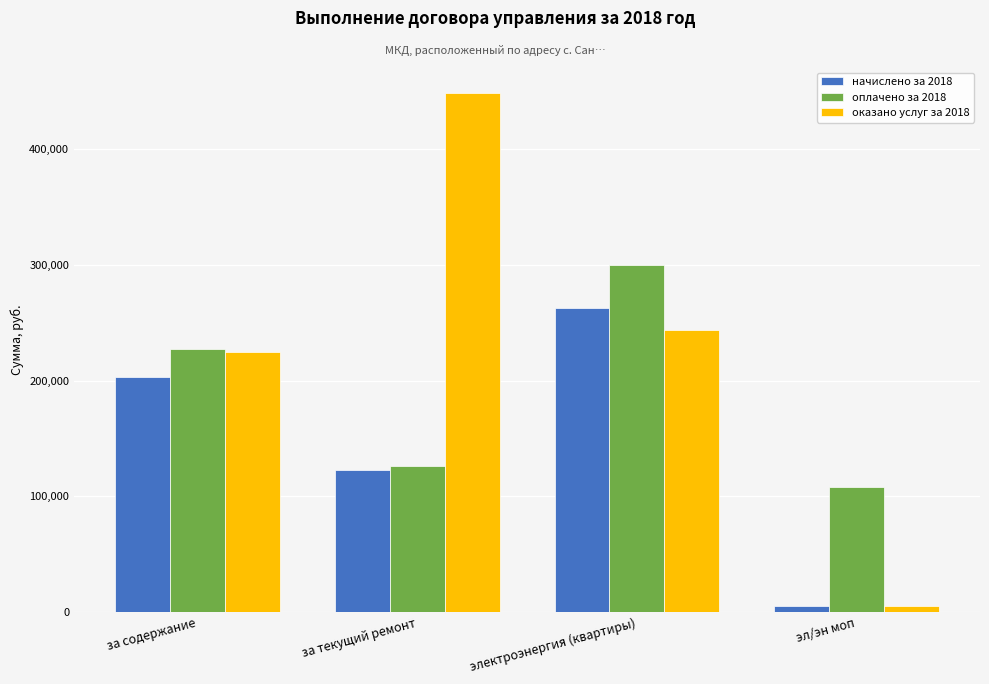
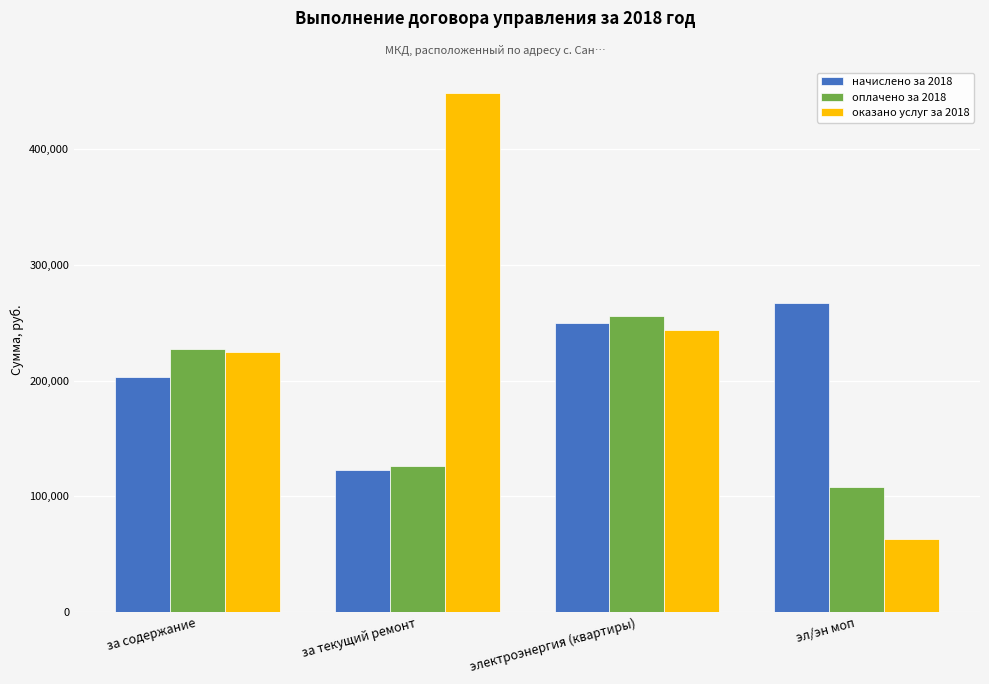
  {
    "начислено за 2018": {
      "за содержание": "204,000",
      "за текущий ремонт": "123,000",
-     "электроэнергия (квартиры)": "263,000",
-     "эл/эн моп": "5,000"
+     "электроэнергия (квартиры)": "250,000",
+     "эл/эн моп": "267,000"
    },
    "оплачено за 2018": {
      "за содержание": "228,000",
      "за текущий ремонт": "127,000",
-     "электроэнергия (квартиры)": "300,000",
+     "электроэнергия (квартиры)": "256,000",
      "эл/эн моп": "108,000"
    },
    "оказано услуг за 2018": {
      "за содержание": "225,000",
      "за текущий ремонт": "449,000",
      "электроэнергия (квартиры)": "244,000",
-     "эл/эн моп": "5,000"
+     "эл/эн моп": "64,000"
    }
  }
